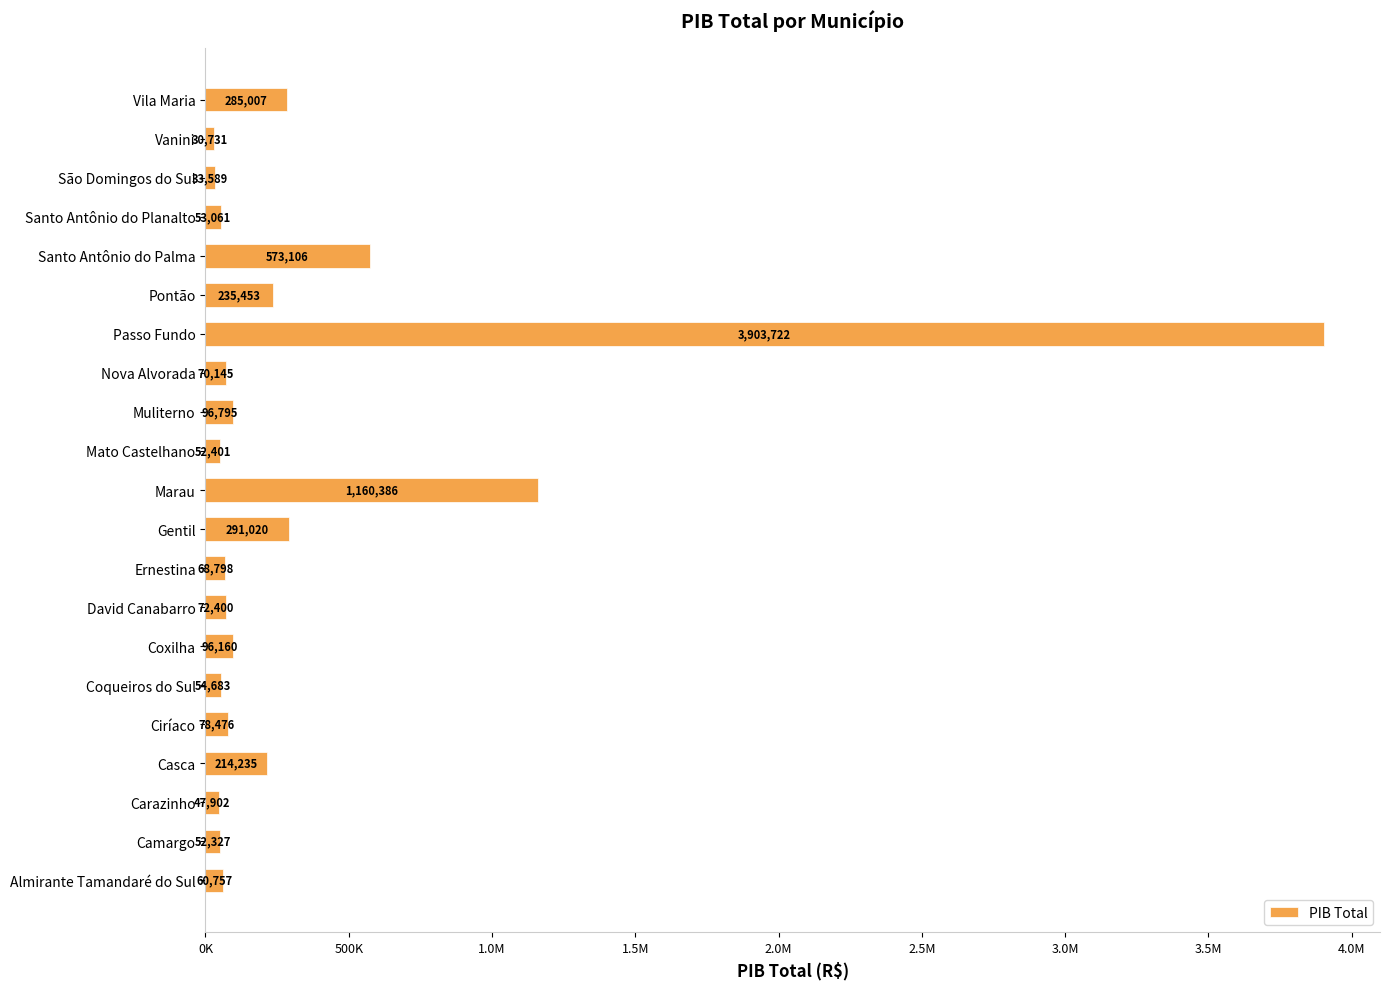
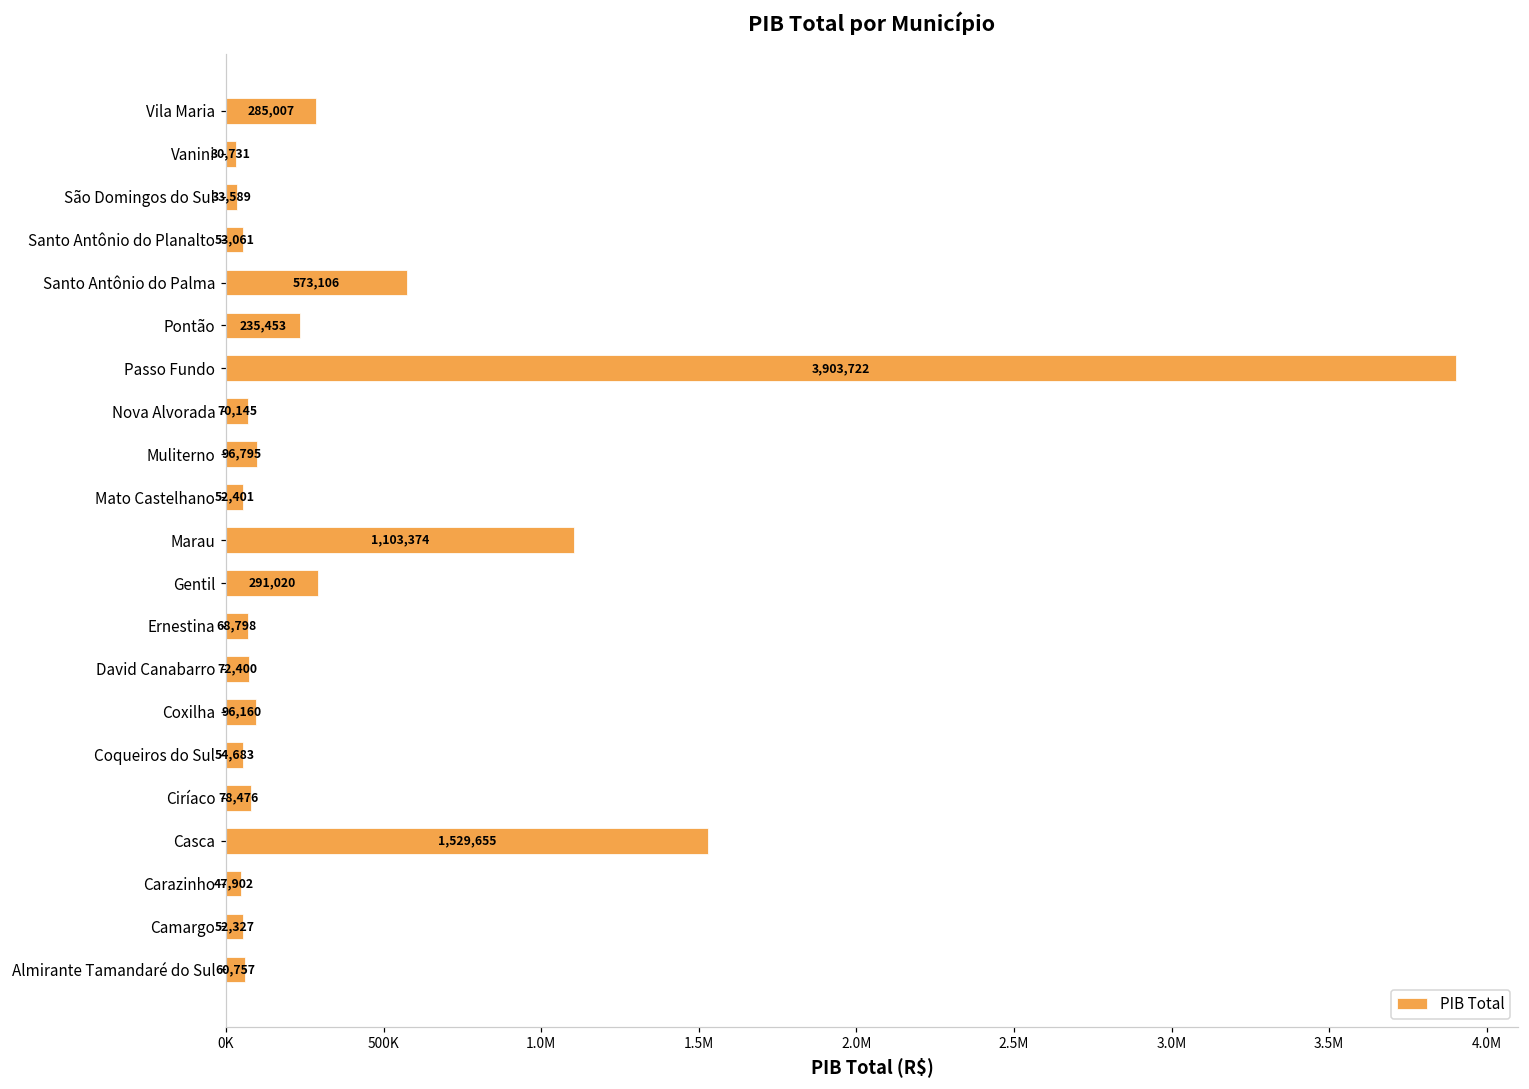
  {
    "Vila Maria": "285,007",
    "Vanini": "30,731",
    "São Domingos do Sul": "33,589",
    "Santo Antônio do Planalto": "53,061",
    "Santo Antônio do Palma": "573,106",
    "Pontão": "235,453",
    "Passo Fundo": "3,903,722",
    "Nova Alvorada": "70,145",
    "Muliterno": "96,795",
    "Mato Castelhano": "52,401",
-   "Marau": "1,160,386",
+   "Marau": "1,103,374",
    "Gentil": "291,020",
    "Ernestina": "68,798",
    "David Canabarro": "72,400",
    "Coxilha": "96,160",
    "Coqueiros do Sul": "54,683",
    "Ciríaco": "78,476",
-   "Casca": "214,235",
+   "Casca": "1,529,655",
    "Carazinho": "47,902",
    "Camargo": "52,327",
    "Almirante Tamandaré do Sul": "60,757"
  }
